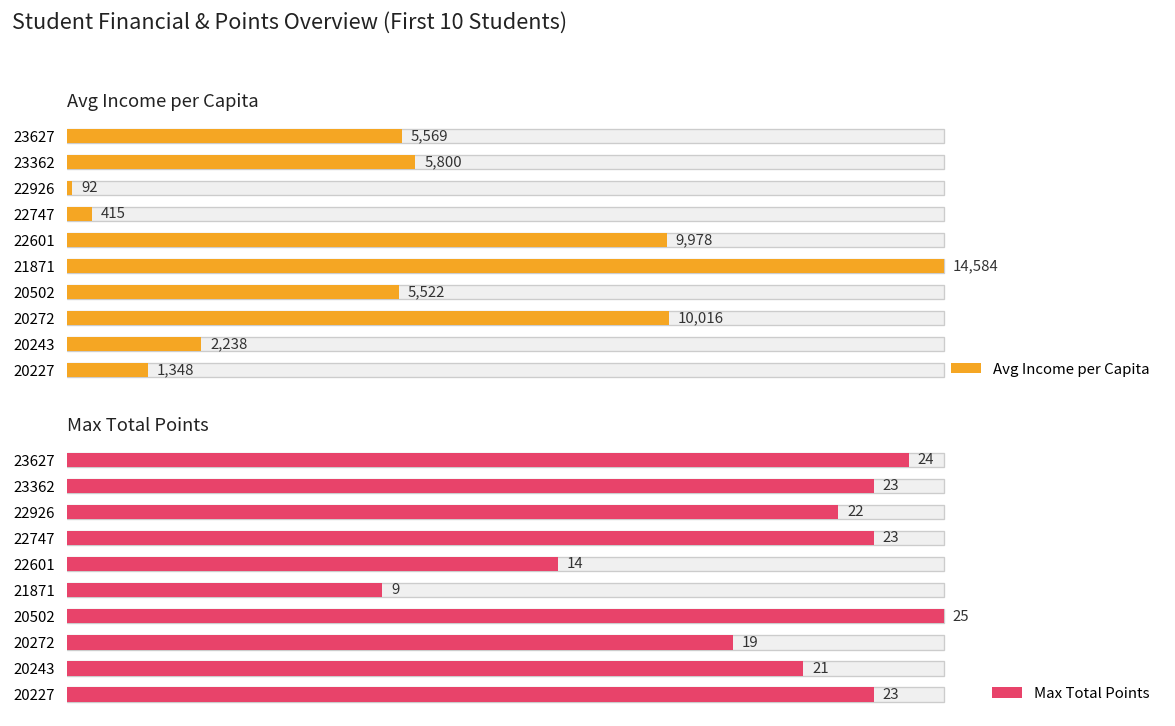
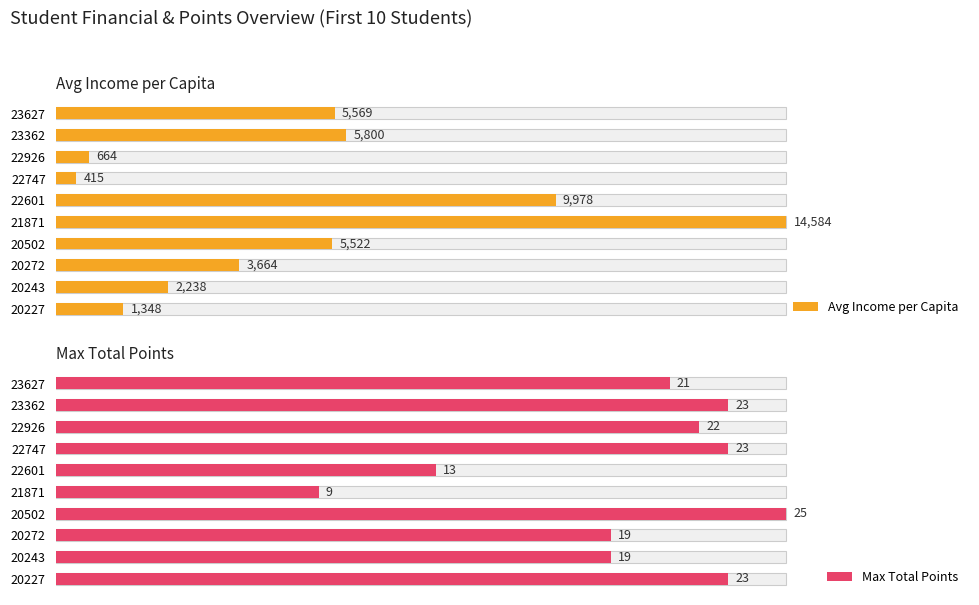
  {
    "Avg Income per Capita": {
      "Avg Income per Capita": {
-       "22926": "92",
+       "22926": "664",
        "21871": "14,584",
-       "20272": "10,016"
+       "20272": "3,664"
      }
    },
    "Max Total Points": {
      "Max Total Points": {
-       "23627": "24",
-       "22601": "14",
+       "23627": "21",
+       "22601": "13",
        "20502": "25",
-       "20243": "21"
+       "20243": "19"
      }
    }
  }
